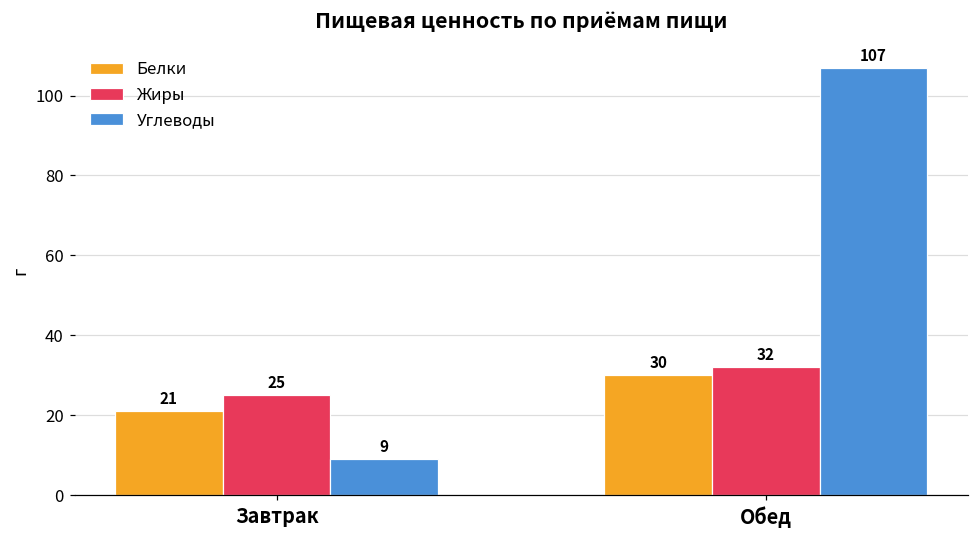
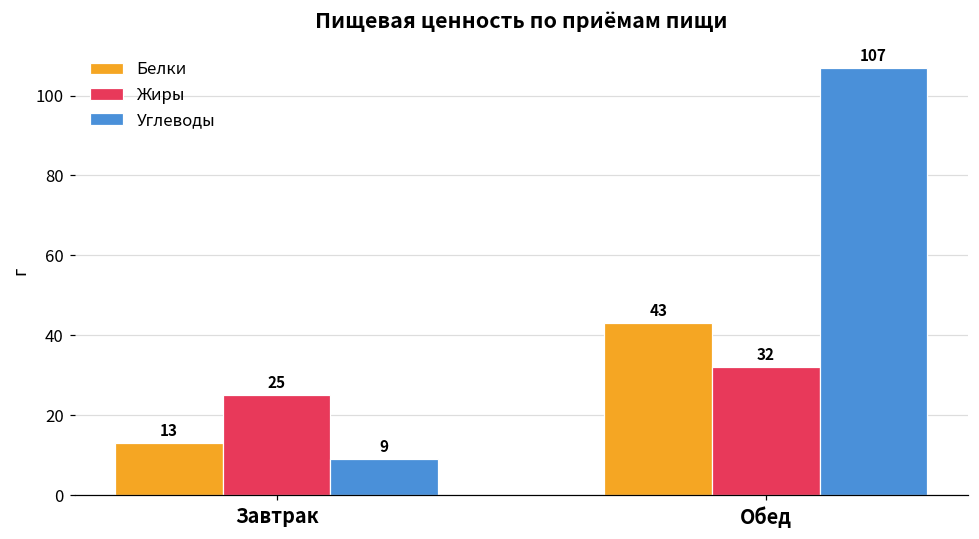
  {
    "Белки": {
-     "Завтрак": 21,
-     "Обед": 30
+     "Завтрак": 13,
+     "Обед": 43
    },
    "Жиры": {
      "Завтрак": 25,
      "Обед": 32
    },
    "Углеводы": {
      "Завтрак": 9,
      "Обед": 107
    }
  }
